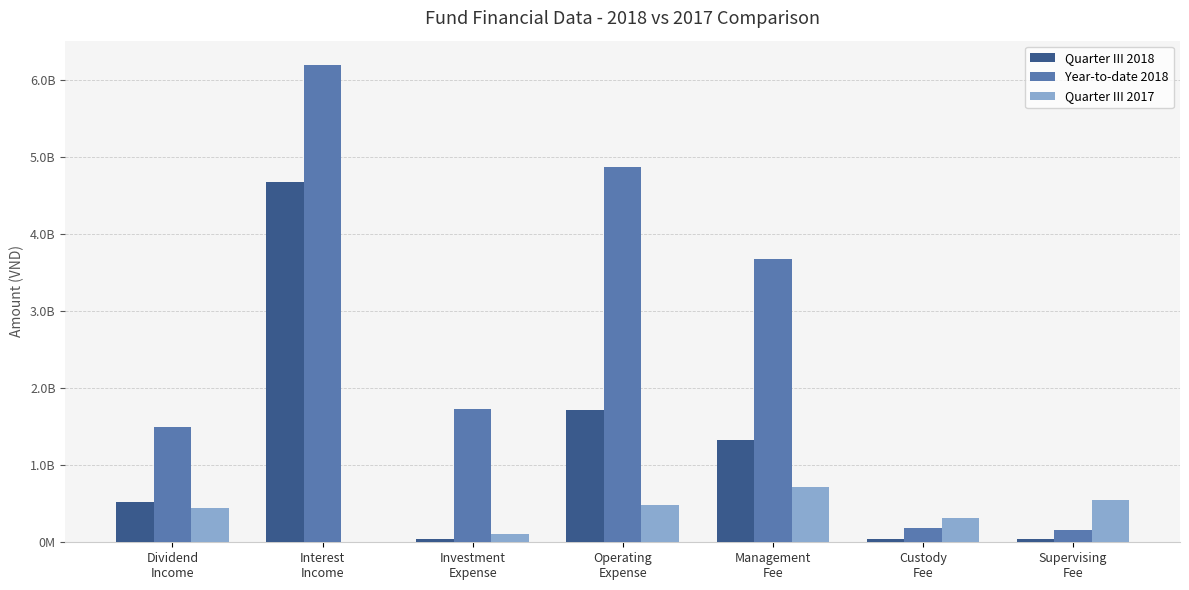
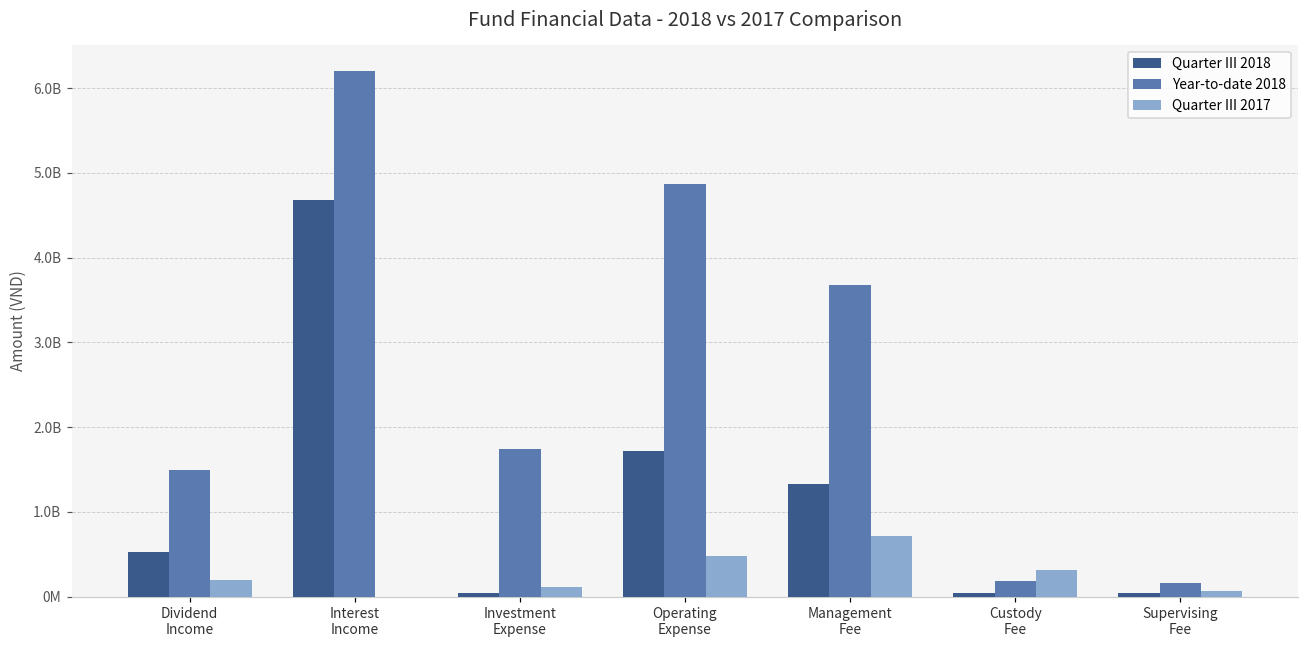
  {
    "Quarter III 2017": {
-     "Dividend Income": 500000000,
+     "Dividend Income": 200000000,
      "Interest Income": 0,
      "Investment Expense": 100000000,
      "Operating Expense": 500000000,
      "Management Fee": 700000000,
      "Custody Fee": 300000000,
-     "Supervising Fee": 600000000
+     "Supervising Fee": 100000000
    }
  }
